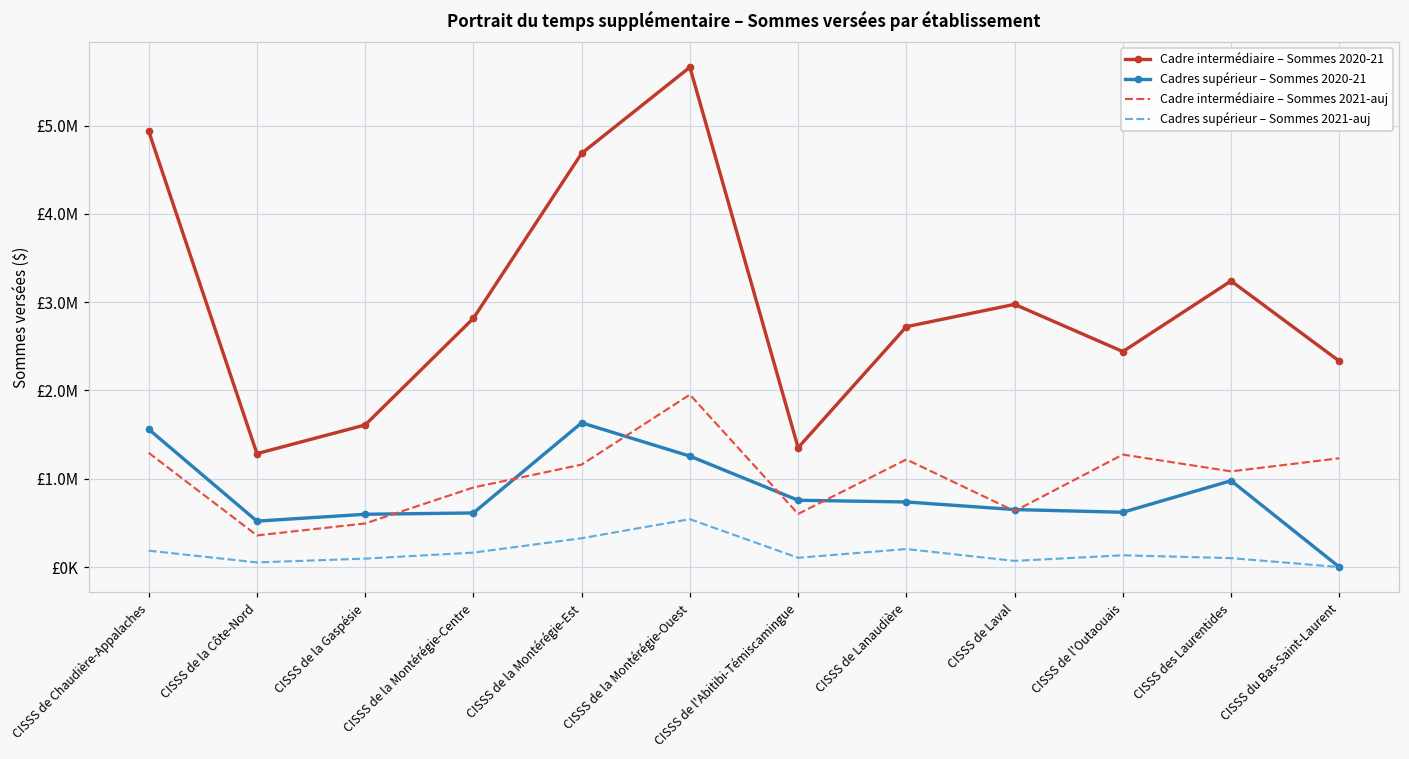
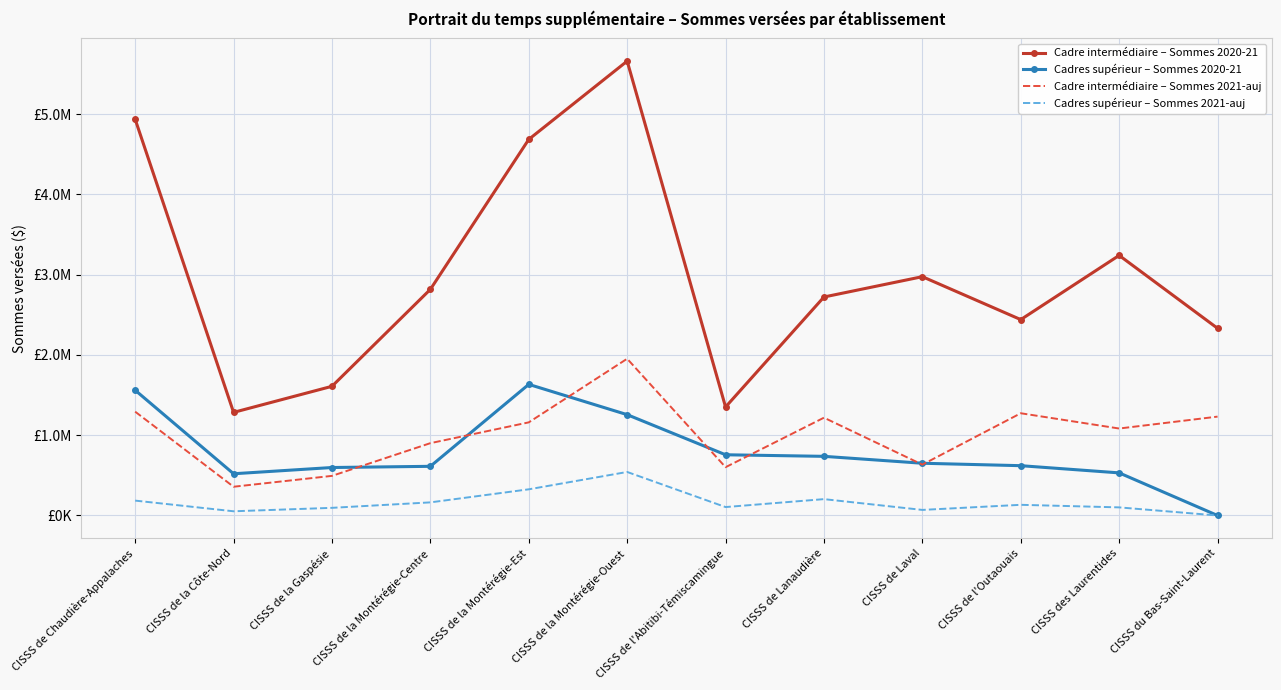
  {
    "Cadres supérieur – Sommes 2020-21": {
      "CISSS de Chaudière-Appalaches": "£1600000",
      "CISSS de la Côte-Nord": "£500000",
      "CISSS de la Gaspésie": "£600000",
      "CISSS de la Montérégie-Centre": "£600000",
      "CISSS de la Montérégie-Est": "£1600000",
      "CISSS de la Montérégie-Ouest": "£1300000",
      "CISSS de l'Abitibi-Témiscamingue": "£800000",
      "CISSS de Lanaudière": "£700000",
      "CISSS de l'Outaouais": "£600000",
-     "CISSS des Laurentides": "£1000000"
+     "CISSS des Laurentides": "£500000"
    },
    "Cadres supérieur – Sommes 2021-auj": {
      "CISSS de Chaudière-Appalaches": "£200000",
      "CISSS de la Côte-Nord": "£100000",
      "CISSS de la Gaspésie": "£100000",
      "CISSS de la Montérégie-Centre": "£200000",
      "CISSS de la Montérégie-Est": "£300000",
      "CISSS de la Montérégie-Ouest": "£500000",
      "CISSS de l'Abitibi-Témiscamingue": "£100000",
      "CISSS de Lanaudière": "£200000",
      "CISSS de Laval": "£100000",
      "CISSS de l'Outaouais": "£100000",
      "CISSS des Laurentides": "£100000"
    }
  }
